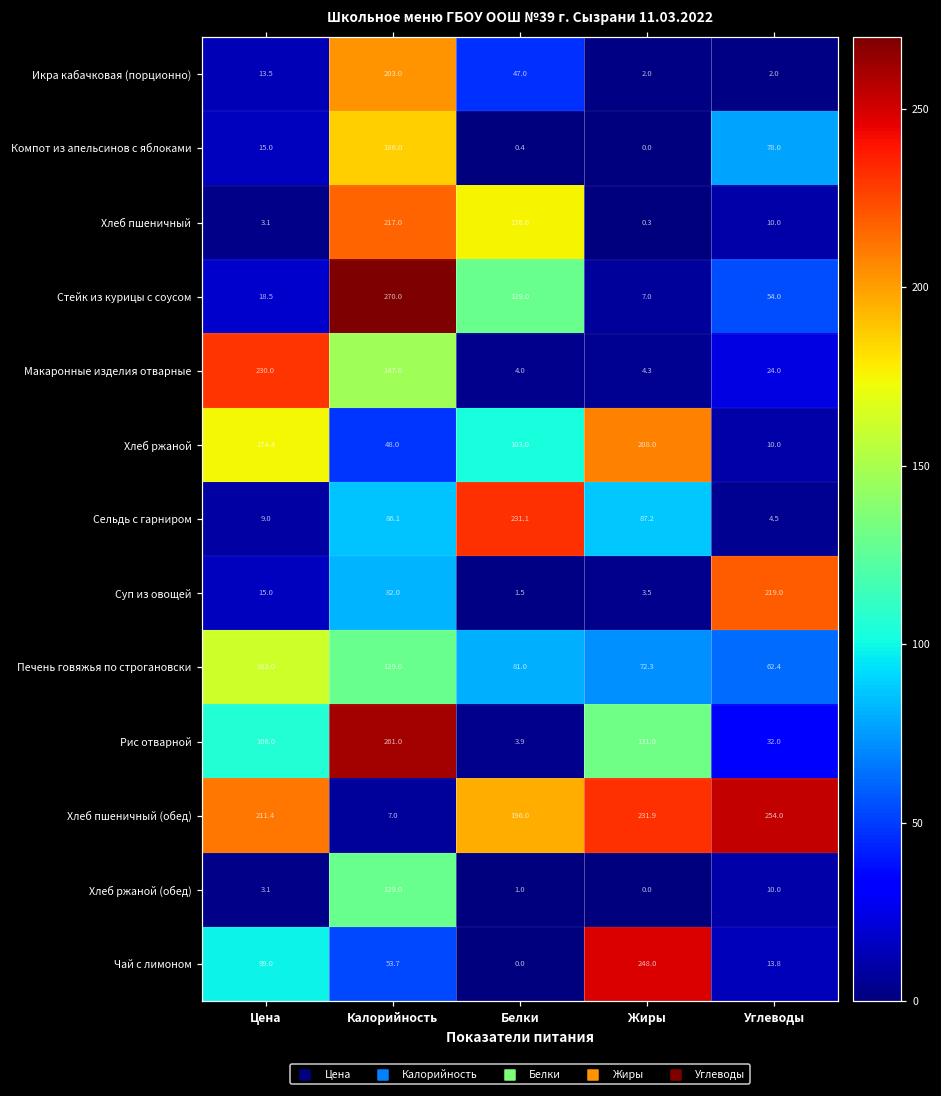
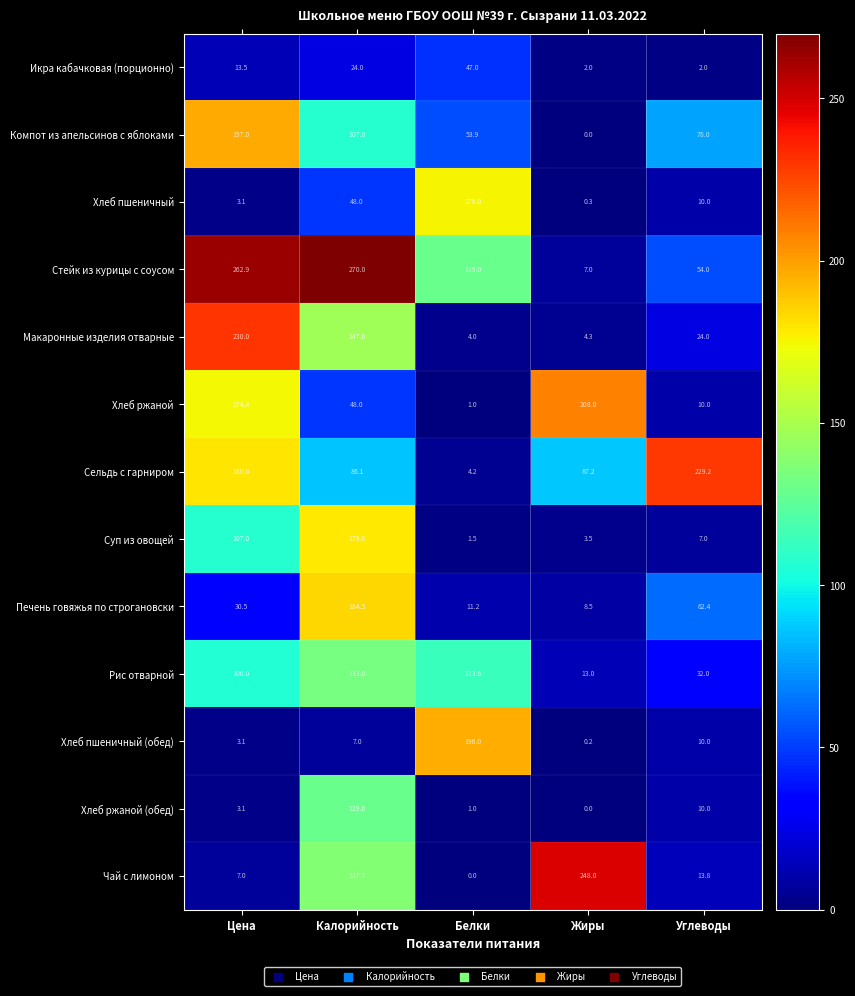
  {
    "Икра кабачковая (порционно)": {
      "Цена": 13.5,
-     "Калорийность": 203.0,
+     "Калорийность": 24.0,
      "Белки": 47.0,
      "Жиры": 2.0,
      "Углеводы": 2.0
    },
    "Компот из апельсинов с яблоками": {
-     "Цена": 15.0,
-     "Калорийность": 186.0,
-     "Белки": 0.4,
+     "Цена": 197.0,
+     "Калорийность": 107.0,
+     "Белки": 53.9,
      "Жиры": 0.0,
      "Углеводы": 78.0
    },
    "Хлеб пшеничный": {
      "Цена": 3.1,
-     "Калорийность": 217.0,
+     "Калорийность": 48.0,
      "Белки": 176.0,
      "Жиры": 0.3,
      "Углеводы": 10.0
    },
    "Стейк из курицы с соусом": {
-     "Цена": 18.5,
+     "Цена": 262.9,
      "Калорийность": 270.0,
      "Белки": 129.0,
      "Жиры": 7.0,
      "Углеводы": 54.0
    },
    "Макаронные изделия отварные": {
      "Цена": 230.0,
      "Калорийность": 147.0,
      "Белки": 4.0,
      "Жиры": 4.3,
      "Углеводы": 24.0
    },
    "Хлеб ржаной": {
      "Цена": 174.4,
      "Калорийность": 48.0,
-     "Белки": 103.0,
+     "Белки": 1.0,
      "Жиры": 208.0,
      "Углеводы": 10.0
    },
    "Сельдь с гарниром": {
-     "Цена": 9.0,
+     "Цена": 180.0,
      "Калорийность": 86.1,
-     "Белки": 231.1,
+     "Белки": 4.2,
      "Жиры": 87.2,
-     "Углеводы": 4.5
+     "Углеводы": 229.2
    },
    "Суп из овощей": {
-     "Цена": 15.0,
-     "Калорийность": 82.0,
+     "Цена": 107.0,
+     "Калорийность": 179.0,
      "Белки": 1.5,
      "Жиры": 3.5,
-     "Углеводы": 219.0
+     "Углеводы": 7.0
    },
    "Печень говяжья по строгановски": {
-     "Цена": 162.0,
-     "Калорийность": 129.0,
-     "Белки": 81.0,
-     "Жиры": 72.3,
+     "Цена": 30.5,
+     "Калорийность": 184.5,
+     "Белки": 11.2,
+     "Жиры": 8.5,
      "Углеводы": 62.4
    },
    "Рис отварной": {
      "Цена": 106.0,
-     "Калорийность": 261.0,
-     "Белки": 3.9,
-     "Жиры": 131.0,
+     "Калорийность": 133.0,
+     "Белки": 113.6,
+     "Жиры": 13.0,
      "Углеводы": 32.0
    },
    "Хлеб пшеничный (обед)": {
-     "Цена": 211.4,
+     "Цена": 3.1,
      "Калорийность": 7.0,
      "Белки": 196.0,
-     "Жиры": 231.9,
-     "Углеводы": 254.0
+     "Жиры": 0.2,
+     "Углеводы": 10.0
    },
    "Хлеб ржаной (обед)": {
      "Цена": 3.1,
      "Калорийность": 129.0,
      "Белки": 1.0,
      "Жиры": 0.0,
      "Углеводы": 10.0
    },
    "Чай с лимоном": {
-     "Цена": 99.0,
-     "Калорийность": 53.7,
+     "Цена": 7.0,
+     "Калорийность": 137.7,
      "Белки": 0.0,
      "Жиры": 248.0,
      "Углеводы": 13.8
    }
  }
